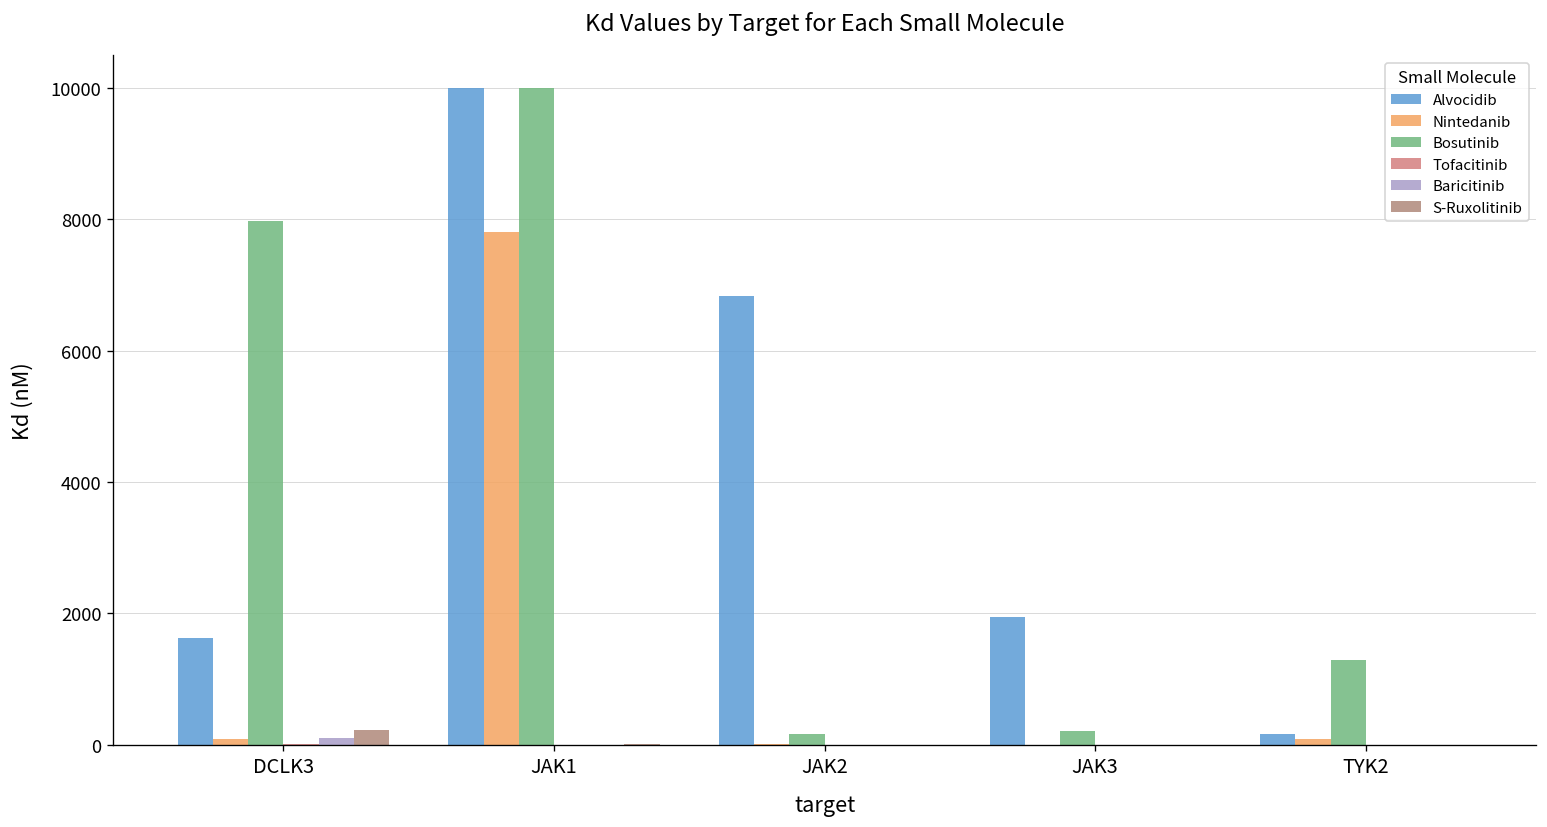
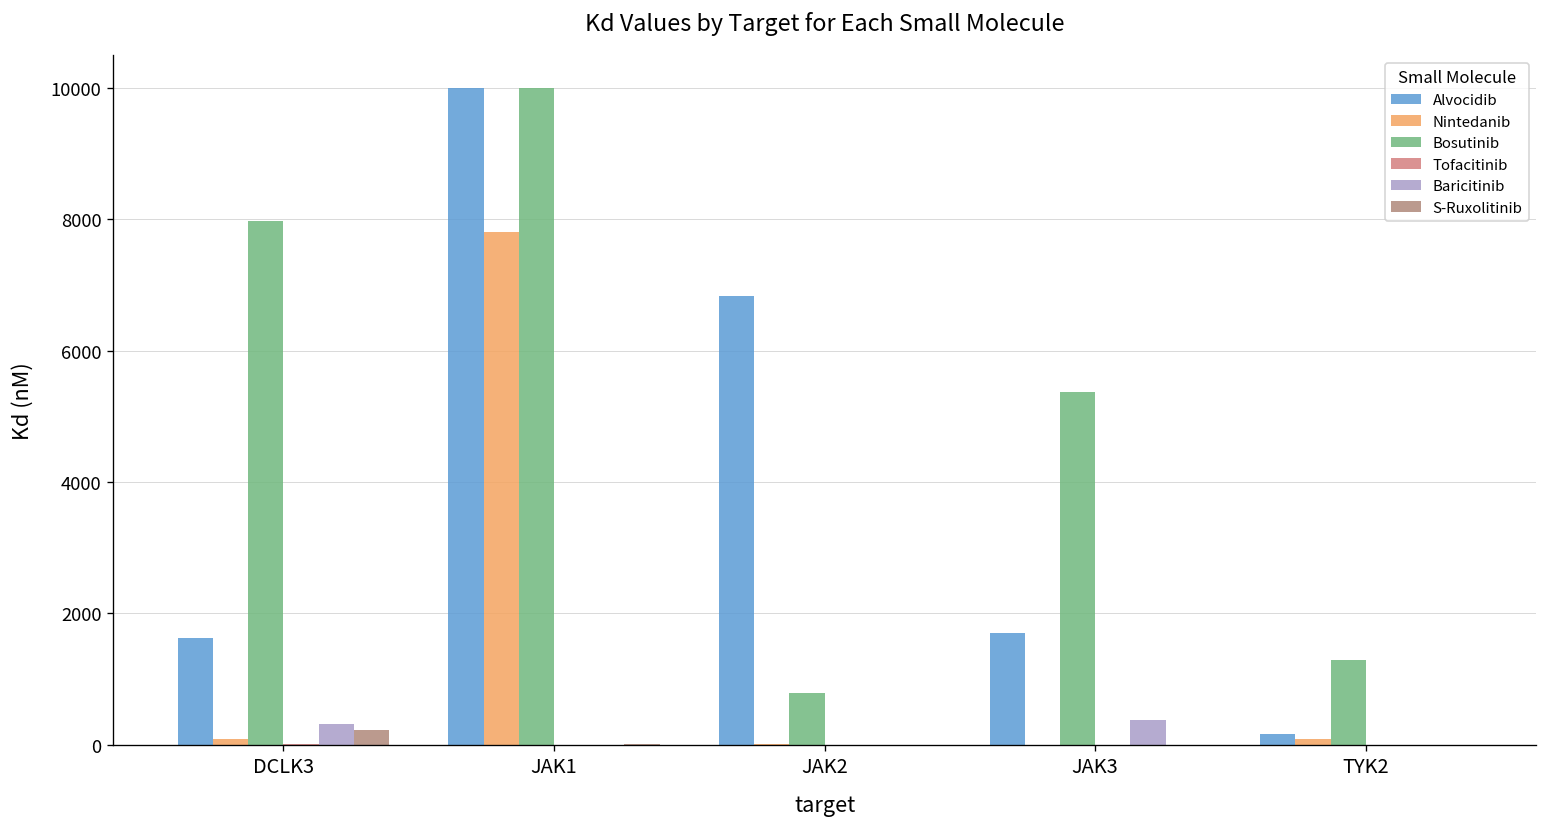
  {
    "Alvocidib": {
      "DCLK3": 1600,
      "JAK1": 10000,
      "JAK2": 6800,
-     "JAK3": 1900,
+     "JAK3": 1700,
      "TYK2": 200
    },
    "Bosutinib": {
      "DCLK3": 8000,
      "JAK1": 10000,
-     "JAK2": 200,
-     "JAK3": 200,
+     "JAK2": 800,
+     "JAK3": 5400,
      "TYK2": 1300
    },
    "Baricitinib": {
-     "DCLK3": 100,
-     "JAK3": 0
+     "DCLK3": 300,
+     "JAK3": 400
    }
  }
